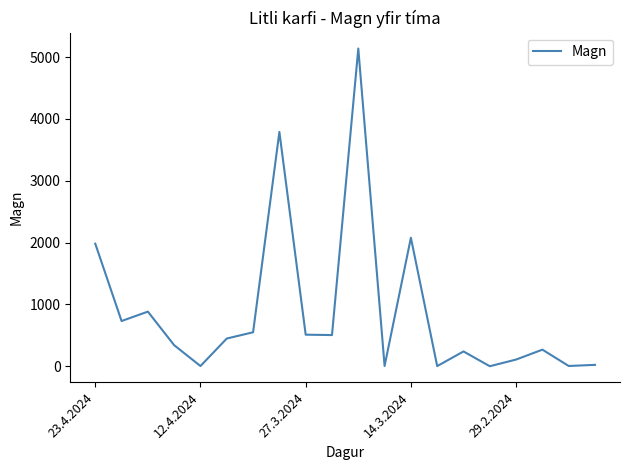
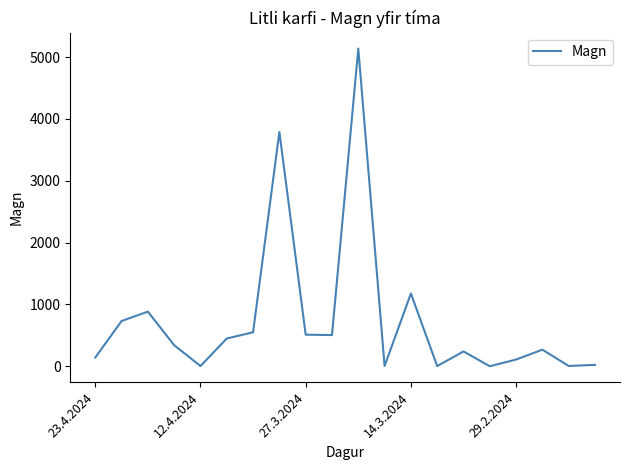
  {
-   "23.4.2024": 2000,
+   "23.4.2024": 100,
    "12.4.2024": 0,
    "27.3.2024": 500,
-   "14.3.2024": 2100,
+   "14.3.2024": 1200,
    "29.2.2024": 100
  }
